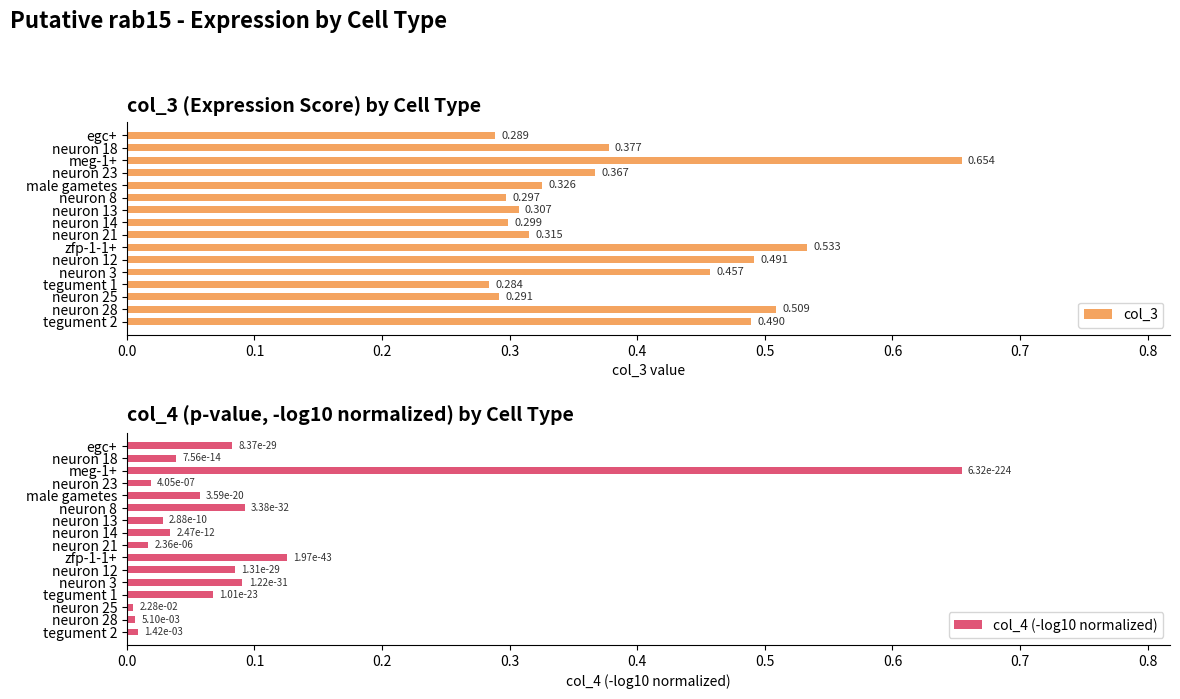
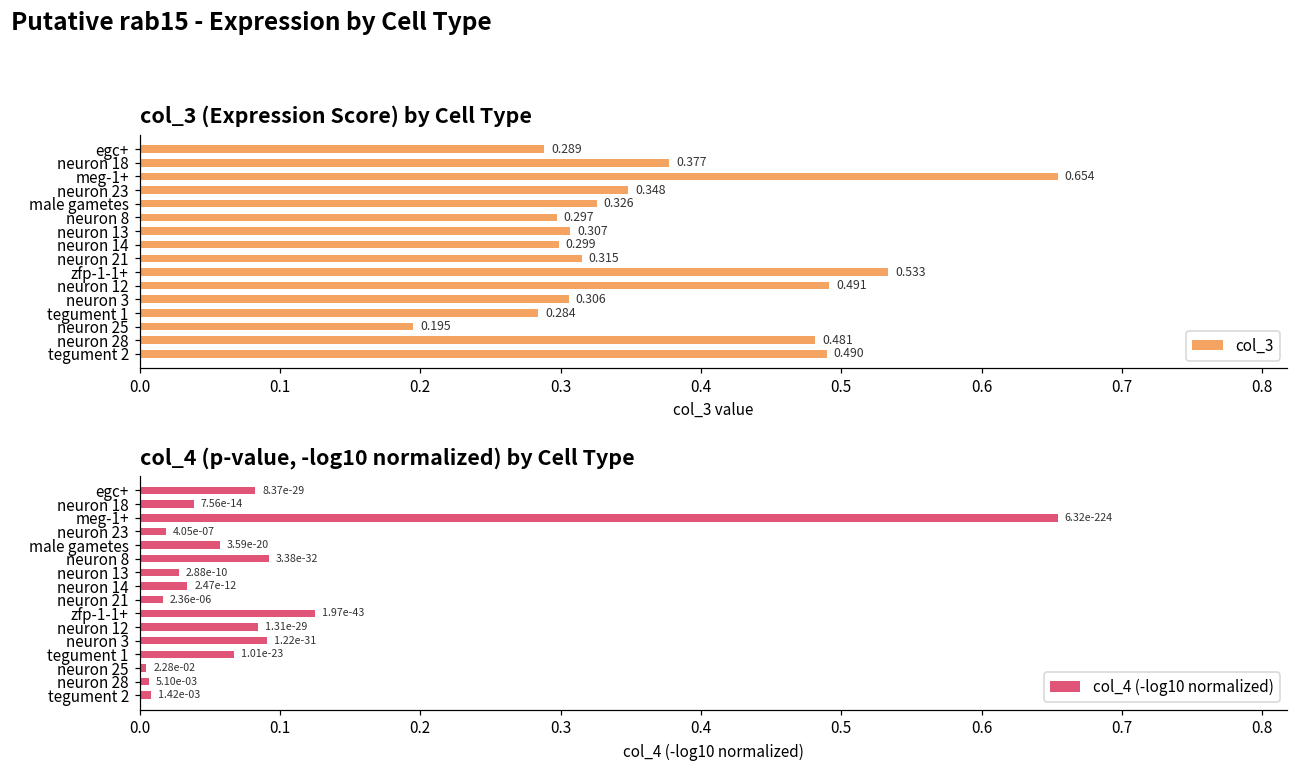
  {
    "col_3 (Expression Score) by Cell Type": {
      "egc+": "0.289",
      "neuron 18": "0.377",
      "meg-1+": "0.654",
-     "neuron 23": "0.367",
+     "neuron 23": "0.348",
      "male gametes": "0.326",
      "neuron 8": "0.297",
      "neuron 13": "0.307",
      "neuron 14": "0.299",
      "neuron 21": "0.315",
      "zfp-1-1+": "0.533",
      "neuron 12": "0.491",
-     "neuron 3": "0.457",
+     "neuron 3": "0.306",
      "tegument 1": "0.284",
-     "neuron 25": "0.291",
-     "neuron 28": "0.509",
+     "neuron 25": "0.195",
+     "neuron 28": "0.481",
      "tegument 2": "0.490"
    },
    "col_4 (p-value, -log10 normalized) by Cell Type": {
      "egc+": "8.37e-29",
      "neuron 18": "7.56e-14",
      "neuron 23": "4.05e-07",
      "male gametes": "3.59e-20",
      "neuron 8": "3.38e-32",
      "neuron 13": "2.88e-10",
      "neuron 14": "2.47e-12",
      "neuron 21": "2.36e-06",
      "zfp-1-1+": "1.97e-43",
      "neuron 12": "1.31e-29",
      "neuron 3": "1.22e-31",
      "tegument 1": "1.01e-23",
      "neuron 25": "2.28e-02",
      "neuron 28": "5.10e-03",
      "tegument 2": "1.42e-03"
    }
  }
